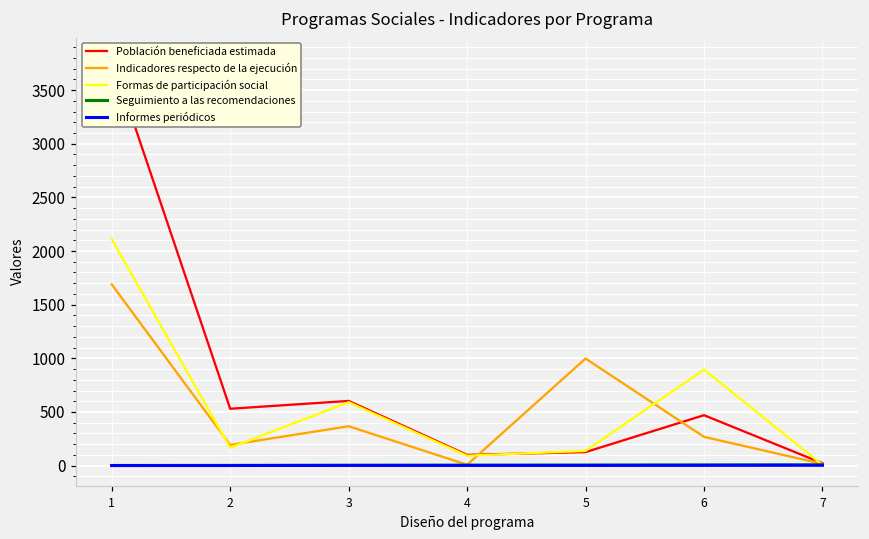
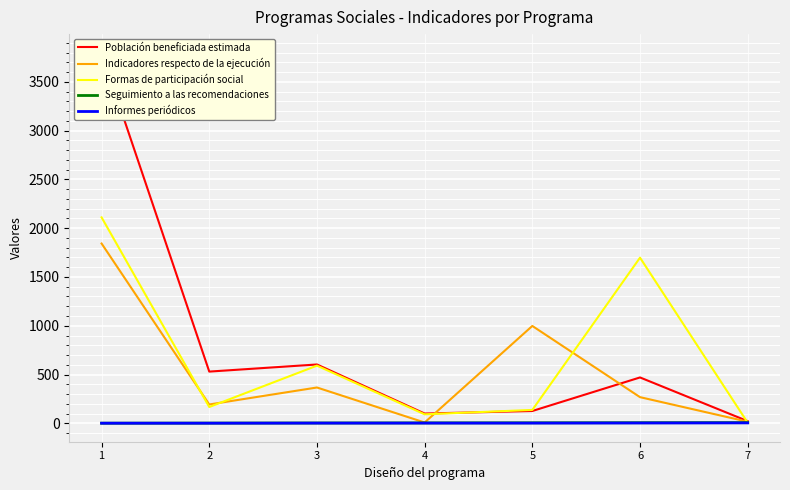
  {
    "Población beneficiada estimada": {
      "2": 500,
      "6": 500
    },
    "Indicadores respecto de la ejecución": {
-     "1": 1700,
+     "1": 1800,
      "3": 400,
      "5": 1000,
      "6": 300
    },
    "Formas de participación social": {
      "1": 2100,
-     "6": 900
+     "6": 1700
    },
    "Informes periódicos": {
      "1": 0,
      "2": 0,
      "3": 0,
      "5": 0,
      "6": 0
    }
  }
